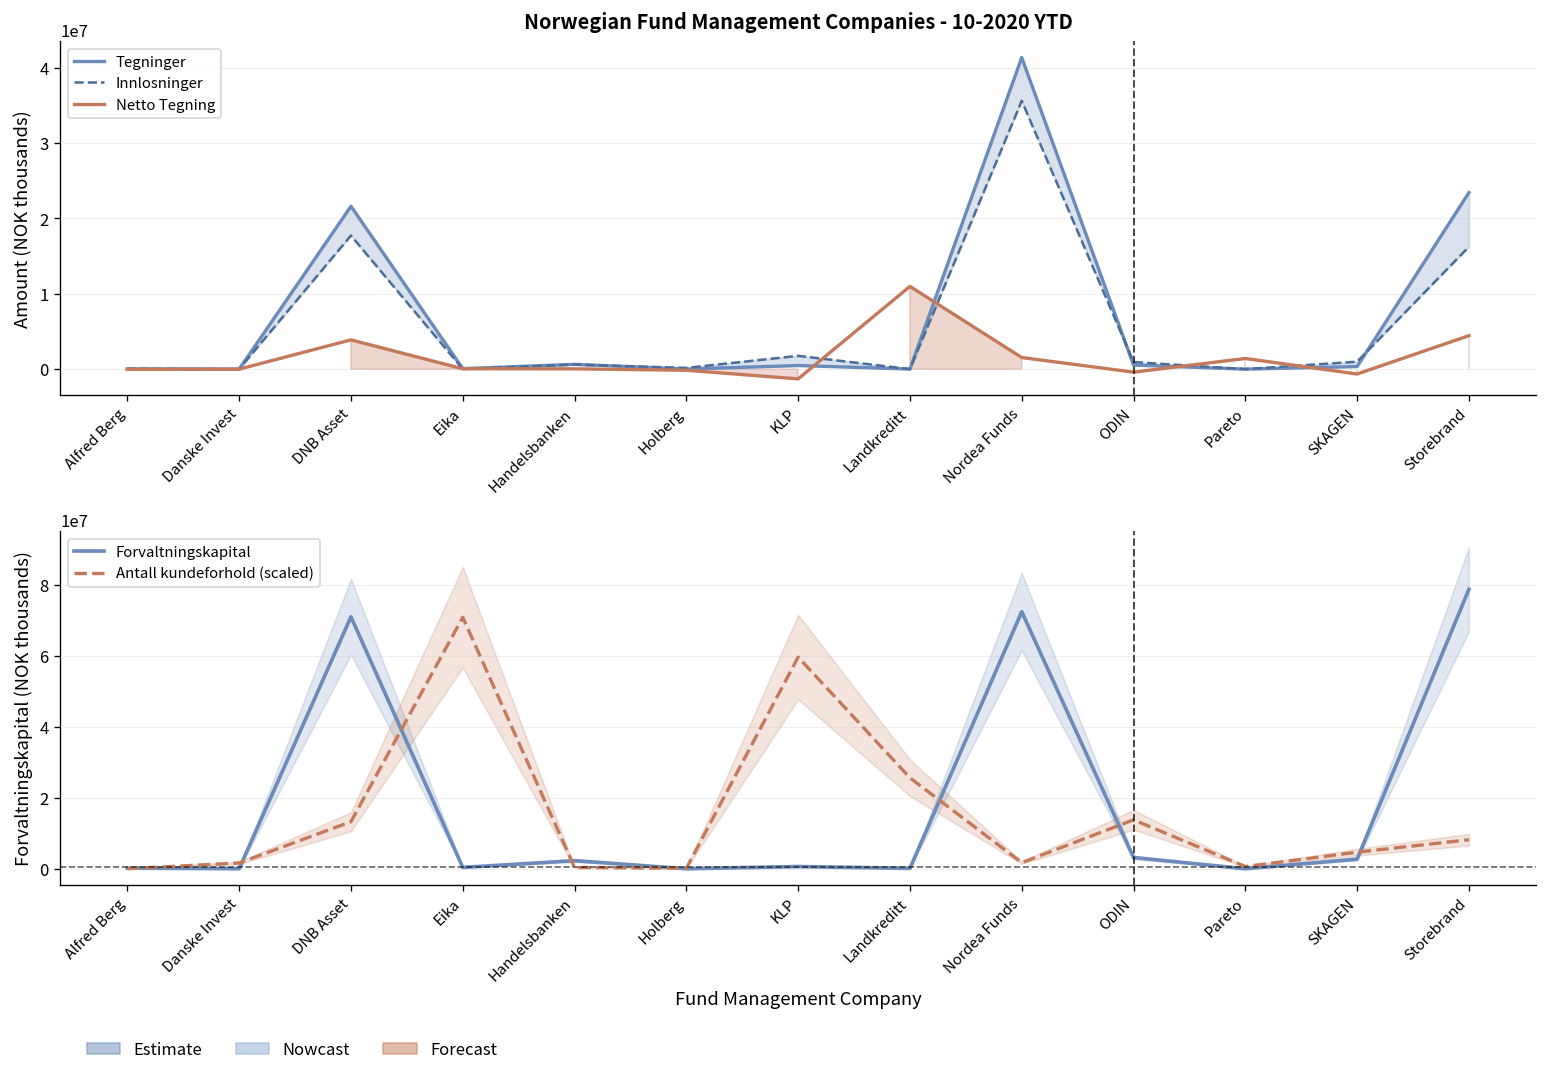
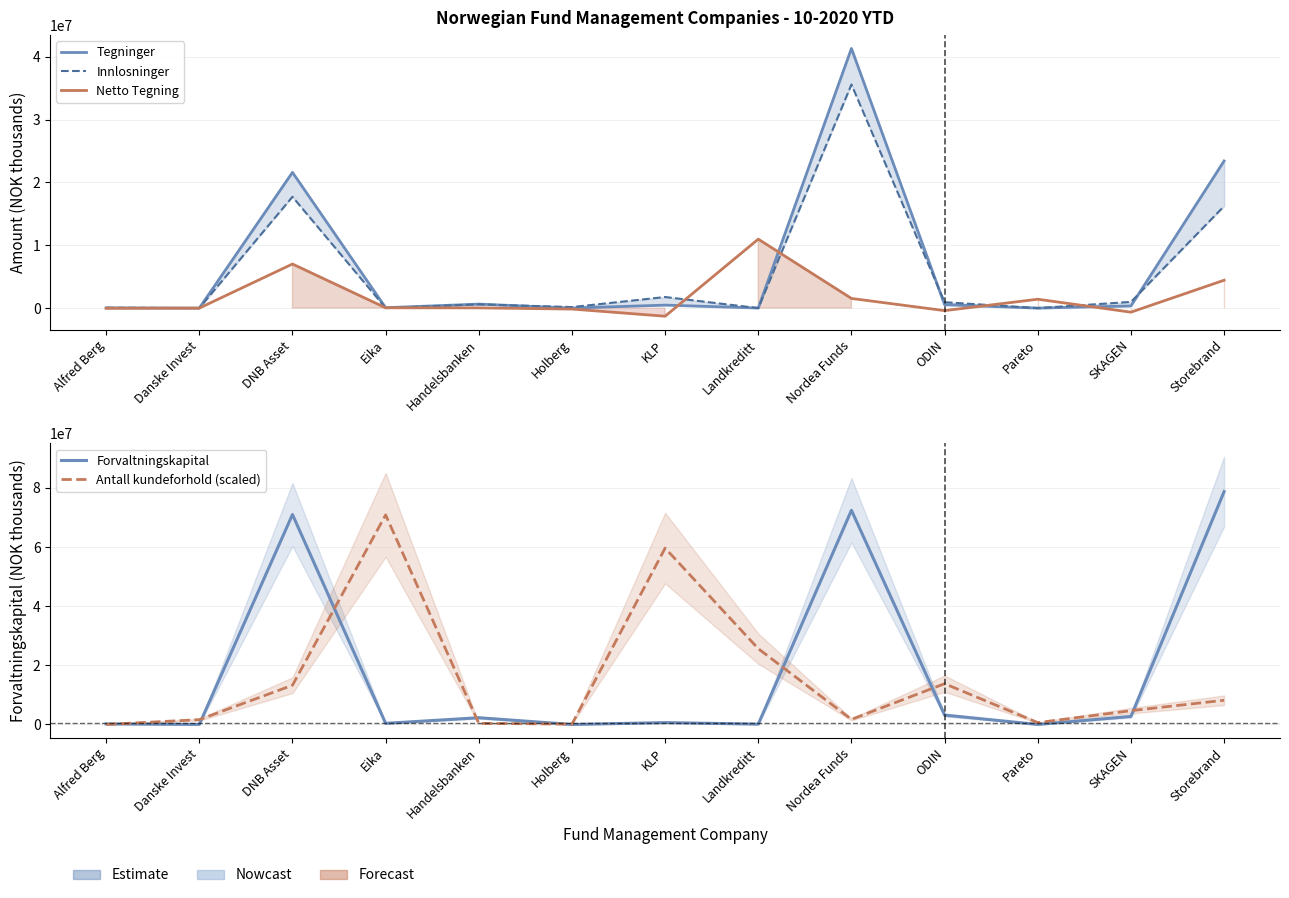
  {
    "Norwegian Fund Management Companies - 10-2020 YTD": {
      "Netto Tegning": {
-       "DNB Asset": 4000000,
+       "DNB Asset": 7000000,
        "Handelsbanken": 0,
        "KLP": -1000000,
        "Landkreditt": 11000000,
        "Nordea Funds": 2000000,
        "ODIN": 0,
        "Pareto": 1000000,
        "SKAGEN": -1000000,
        "Storebrand": 4000000
      }
    }
  }
